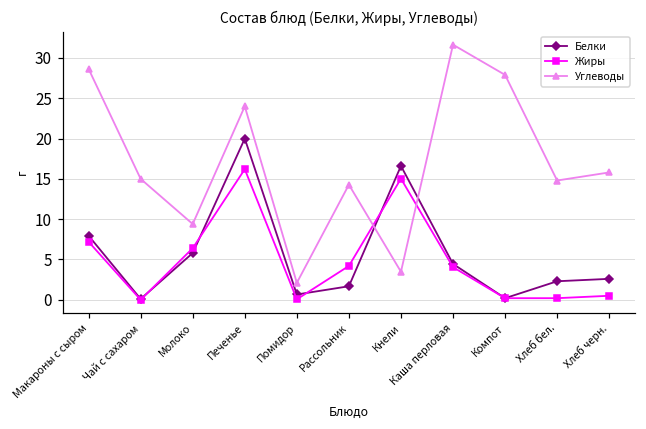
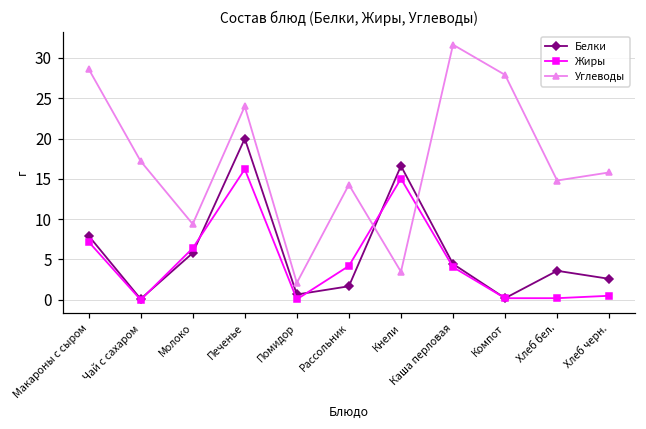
  {
    "Белки": {
      "Макароны с сыром": 8,
      "Молоко": 6,
      "Печенье": 20,
      "Помидор": 1,
      "Рассольник": 2,
      "Кнели": 17,
      "Каша перловая": 4,
-     "Хлеб бел.": 2,
+     "Хлеб бел.": 4,
      "Хлеб черн.": 3
    },
    "Жиры": {
      "Макароны с сыром": 7,
      "Молоко": 6,
      "Печенье": 16,
      "Помидор": 0,
      "Рассольник": 4,
      "Кнели": 15,
      "Каша перловая": 4,
      "Хлеб бел.": 0,
      "Хлеб черн.": 1
    },
    "Углеводы": {
      "Макароны с сыром": 29,
-     "Чай с сахаром": 15,
+     "Чай с сахаром": 17,
      "Молоко": 9,
      "Печенье": 24,
      "Помидор": 2,
      "Рассольник": 14,
      "Кнели": 3,
      "Каша перловая": 32,
      "Компот": 28,
      "Хлеб бел.": 15,
      "Хлеб черн.": 16
    }
  }
